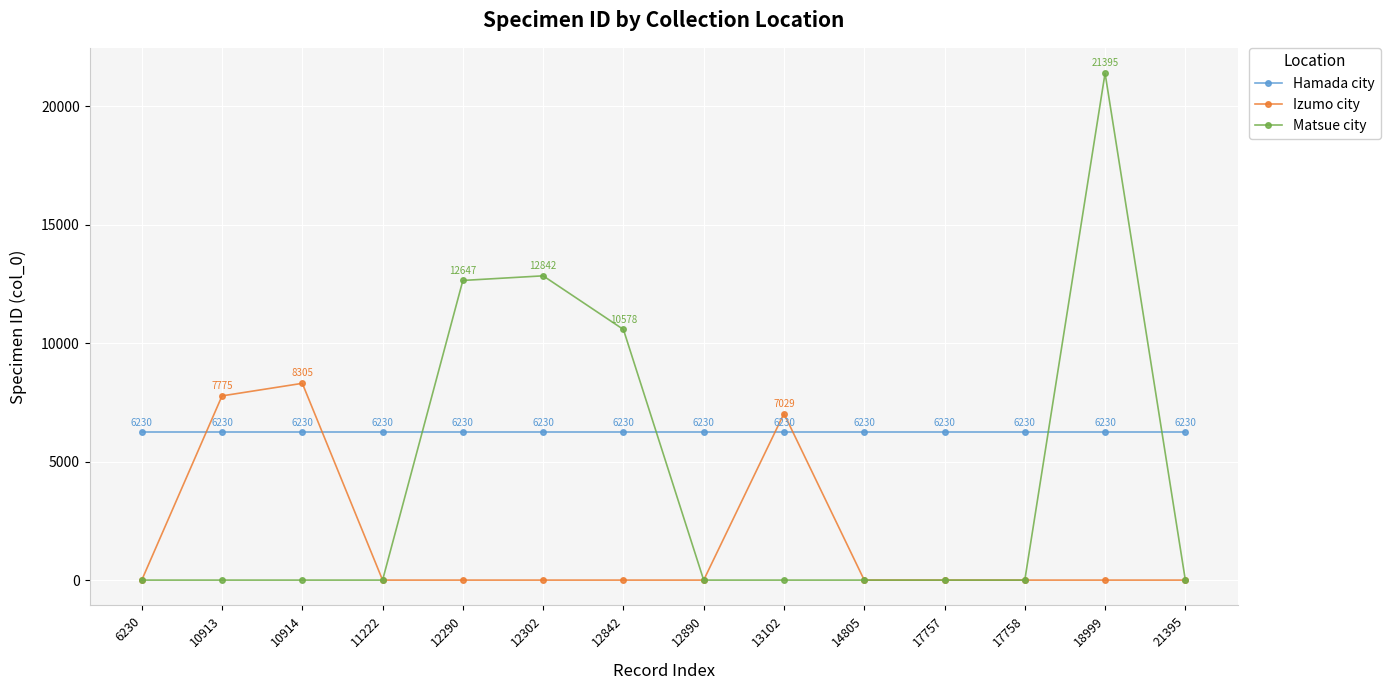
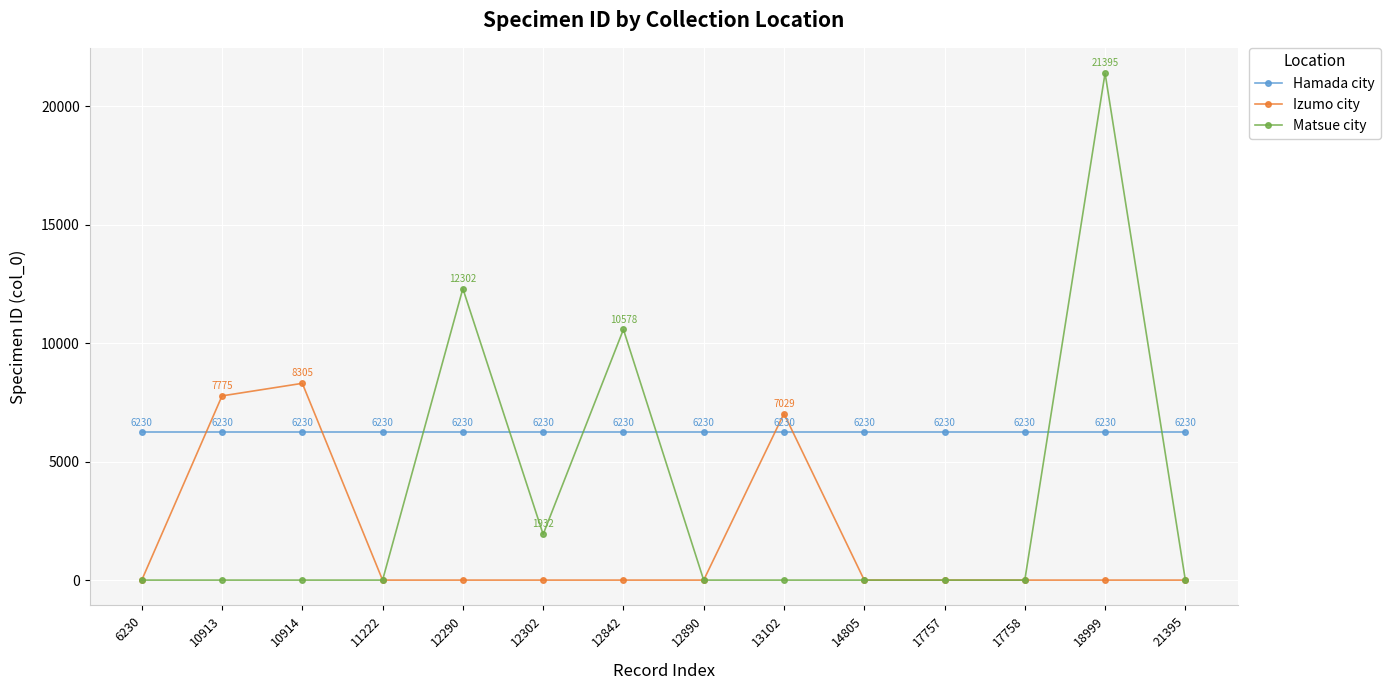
  {
    "Hamada city": {
      "6230": 6230,
      "10913": 6230,
      "10914": 6230,
      "11222": 6230,
      "12290": 6230,
      "12302": 6230,
      "12842": 6230,
      "12890": 6230,
      "13102": 6230,
      "14805": 6230,
      "17757": 6230,
      "17758": 6230,
      "18999": 6230,
      "21395": 6230
    },
    "Izumo city": {
      "10913": 7775,
      "10914": 8305,
      "13102": 7029
    },
    "Matsue city": {
-     "12290": 12647,
-     "12302": 12842,
+     "12290": 12302,
+     "12302": 1932,
      "12842": 10578,
      "18999": 21395
    }
  }
